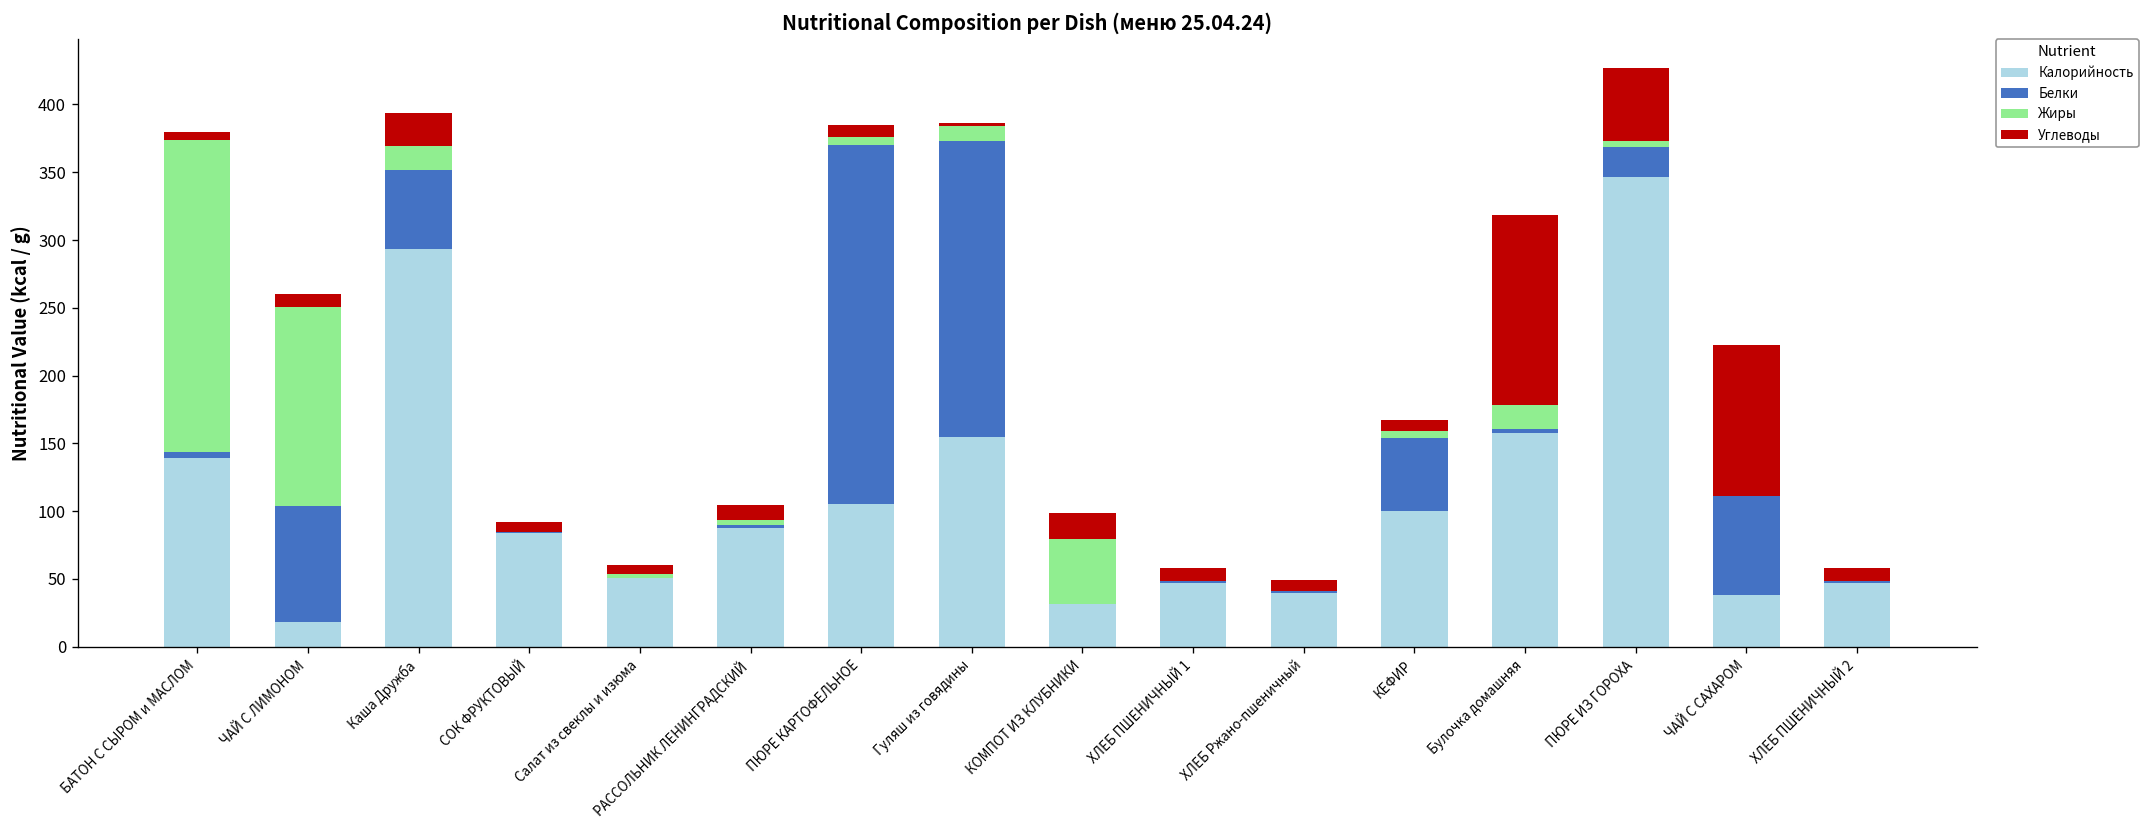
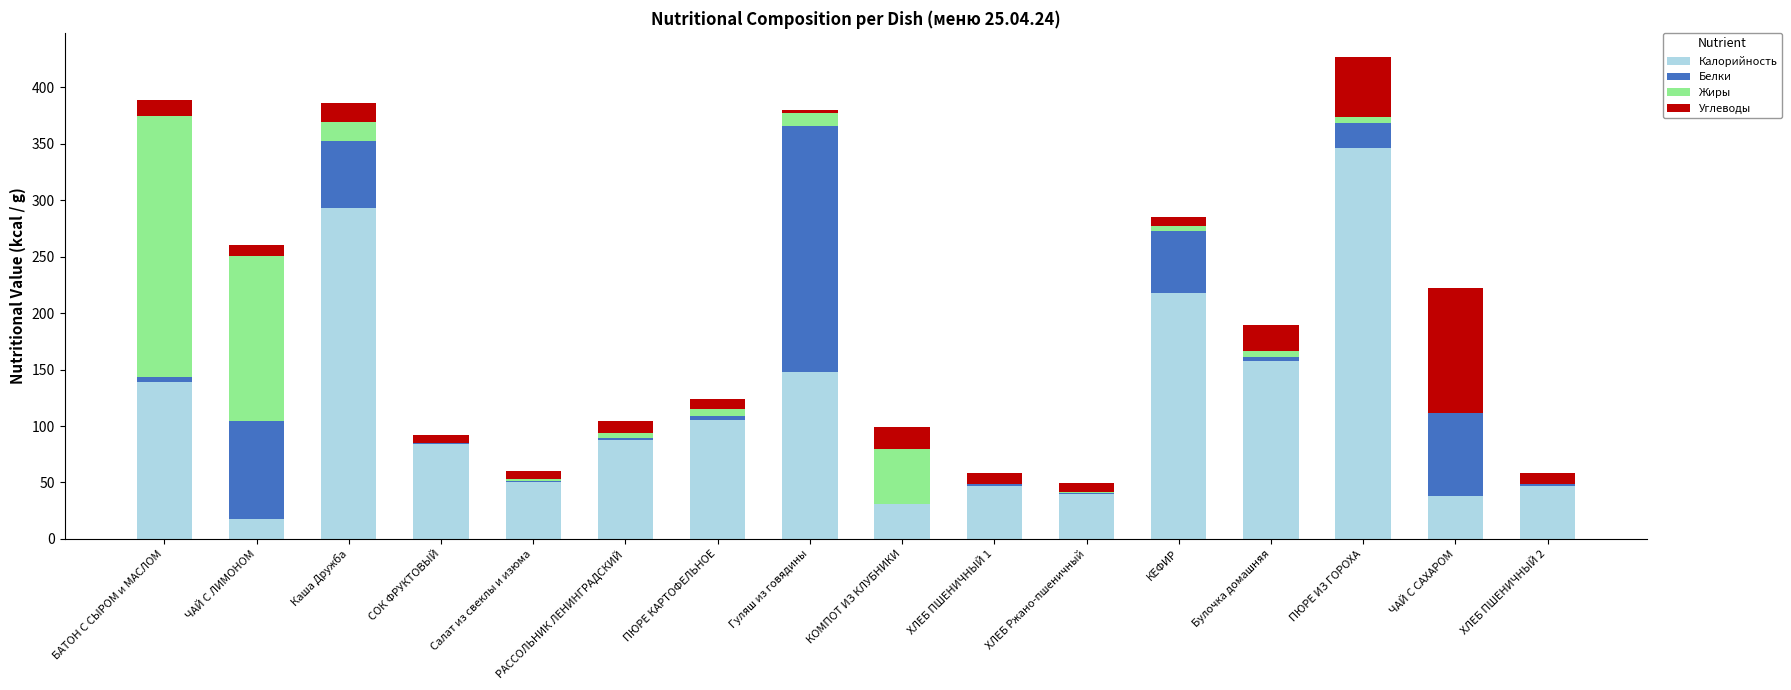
  {
    "Калорийность": {
      "БАТОН С СЫРОМ и МАСЛОМ": 139,
      "ЧАЙ С ЛИМОНОМ": 18,
      "Каша Дружба": 293,
      "СОК ФРУКТОВЫЙ": 84,
      "Салат из свеклы и изюма": 50,
      "РАССОЛЬНИК ЛЕНИНГРАДСКИЙ": 88,
      "ПЮРЕ КАРТОФЕЛЬНОЕ": 105,
-     "Гуляш из говядины": 155,
+     "Гуляш из говядины": 148,
      "КОМПОТ ИЗ КЛУБНИКИ": 31,
      "ХЛЕБ ПШЕНИЧНЫЙ 1": 47,
      "ХЛЕБ Ржано-пшеничный": 40,
-     "КЕФИР": 100,
+     "КЕФИР": 218,
      "Булочка домашняя": 158,
      "ПЮРЕ ИЗ ГОРОХА": 346,
      "ЧАЙ С САХАРОМ": 38,
      "ХЛЕБ ПШЕНИЧНЫЙ 2": 47
    },
    "Белки": {
      "БАТОН С СЫРОМ и МАСЛОМ": 5,
      "ЧАЙ С ЛИМОНОМ": 86,
      "Каша Дружба": 59,
-     "ПЮРЕ КАРТОФЕЛЬНОЕ": 265,
+     "ПЮРЕ КАРТОФЕЛЬНОЕ": 4,
      "Гуляш из говядины": 218,
      "КЕФИР": 54,
      "Булочка домашняя": 4,
      "ПЮРЕ ИЗ ГОРОХА": 22,
      "ЧАЙ С САХАРОМ": 73
    },
    "Жиры": {
      "БАТОН С СЫРОМ и МАСЛОМ": 230,
      "ЧАЙ С ЛИМОНОМ": 147,
      "Каша Дружба": 17,
      "СОК ФРУКТОВЫЙ": 0,
      "Салат из свеклы и изюма": 2,
      "РАССОЛЬНИК ЛЕНИНГРАДСКИЙ": 4,
      "ПЮРЕ КАРТОФЕЛЬНОЕ": 6,
      "Гуляш из говядины": 12,
      "КОМПОТ ИЗ КЛУБНИКИ": 48,
      "КЕФИР": 5,
-     "Булочка домашняя": 17,
+     "Булочка домашняя": 6,
      "ПЮРЕ ИЗ ГОРОХА": 5
    },
    "Углеводы": {
-     "БАТОН С СЫРОМ и МАСЛОМ": 6,
+     "БАТОН С СЫРОМ и МАСЛОМ": 15,
      "ЧАЙ С ЛИМОНОМ": 10,
-     "Каша Дружба": 25,
+     "Каша Дружба": 17,
      "СОК ФРУКТОВЫЙ": 7,
      "Салат из свеклы и изюма": 7,
      "РАССОЛЬНИК ЛЕНИНГРАДСКИЙ": 11,
      "ПЮРЕ КАРТОФЕЛЬНОЕ": 9,
      "КОМПОТ ИЗ КЛУБНИКИ": 20,
      "ХЛЕБ ПШЕНИЧНЫЙ 1": 10,
      "ХЛЕБ Ржано-пшеничный": 8,
      "КЕФИР": 8,
-     "Булочка домашняя": 141,
+     "Булочка домашняя": 23,
      "ПЮРЕ ИЗ ГОРОХА": 53,
      "ЧАЙ С САХАРОМ": 111,
      "ХЛЕБ ПШЕНИЧНЫЙ 2": 10
    }
  }
